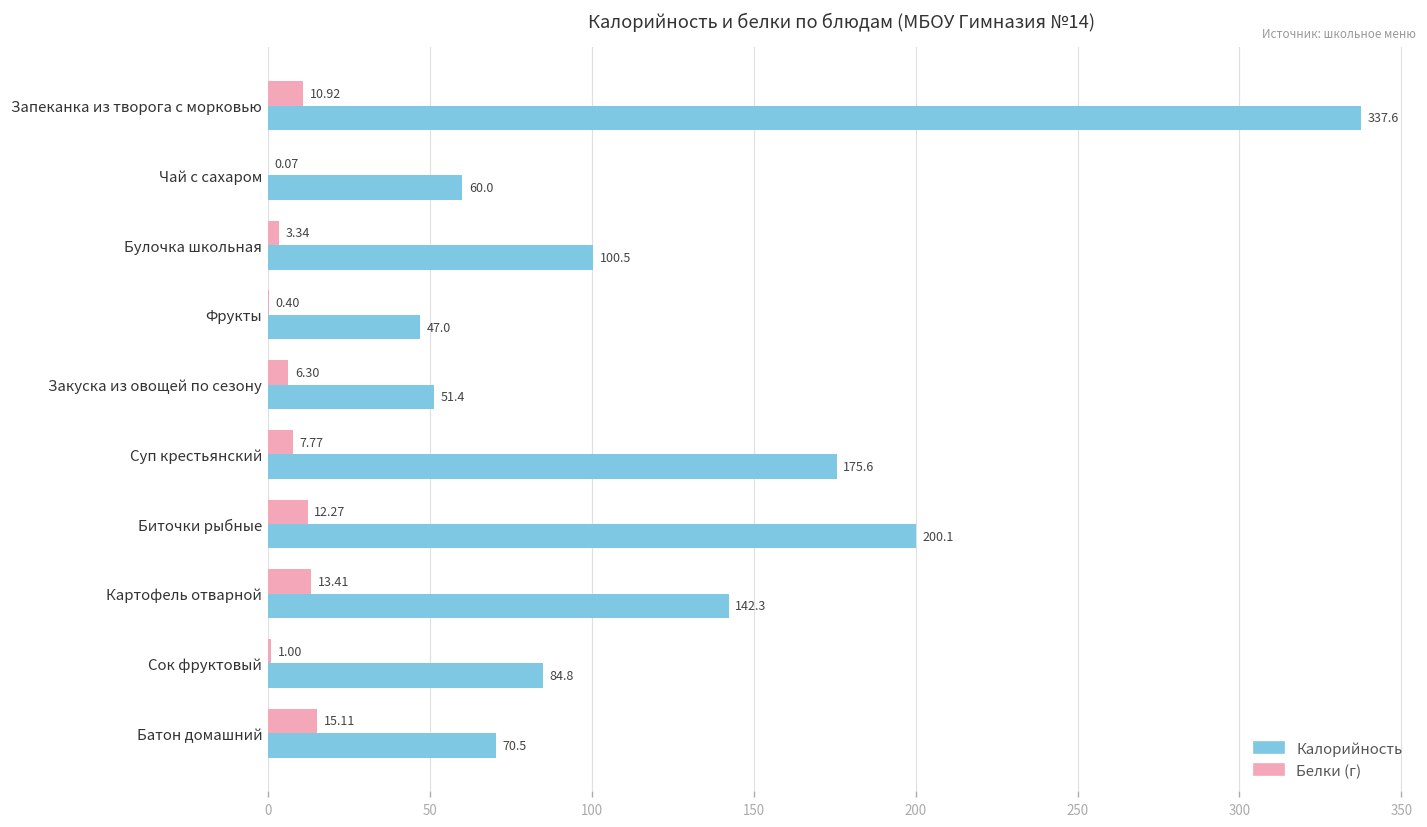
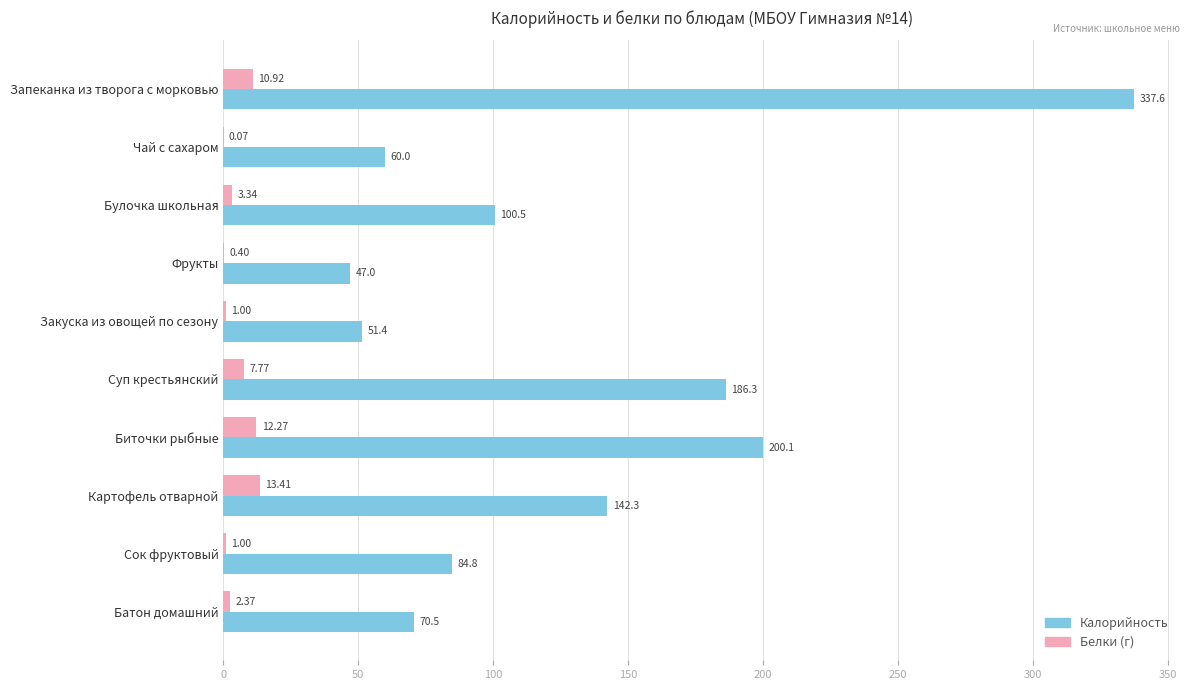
  {
    "Калорийность": {
      "Запеканка из творога с морковью": 337.6,
      "Чай с сахаром": 60.0,
      "Булочка школьная": 100.5,
      "Фрукты": 47.0,
      "Закуска из овощей по сезону": 51.4,
-     "Суп крестьянский": 175.6,
+     "Суп крестьянский": 186.3,
      "Биточки рыбные": 200.1,
      "Картофель отварной": 142.3,
      "Сок фруктовый": 84.8,
      "Батон домашний": 70.5
    },
    "Белки (г)": {
      "Запеканка из творога с морковью": 10.92,
      "Чай с сахаром": 0.07,
      "Булочка школьная": 3.34,
      "Фрукты": 0.40,
-     "Закуска из овощей по сезону": 6.30,
+     "Закуска из овощей по сезону": 1.00,
      "Суп крестьянский": 7.77,
      "Биточки рыбные": 12.27,
      "Картофель отварной": 13.41,
      "Сок фруктовый": 1.00,
-     "Батон домашний": 15.11
+     "Батон домашний": 2.37
    }
  }
